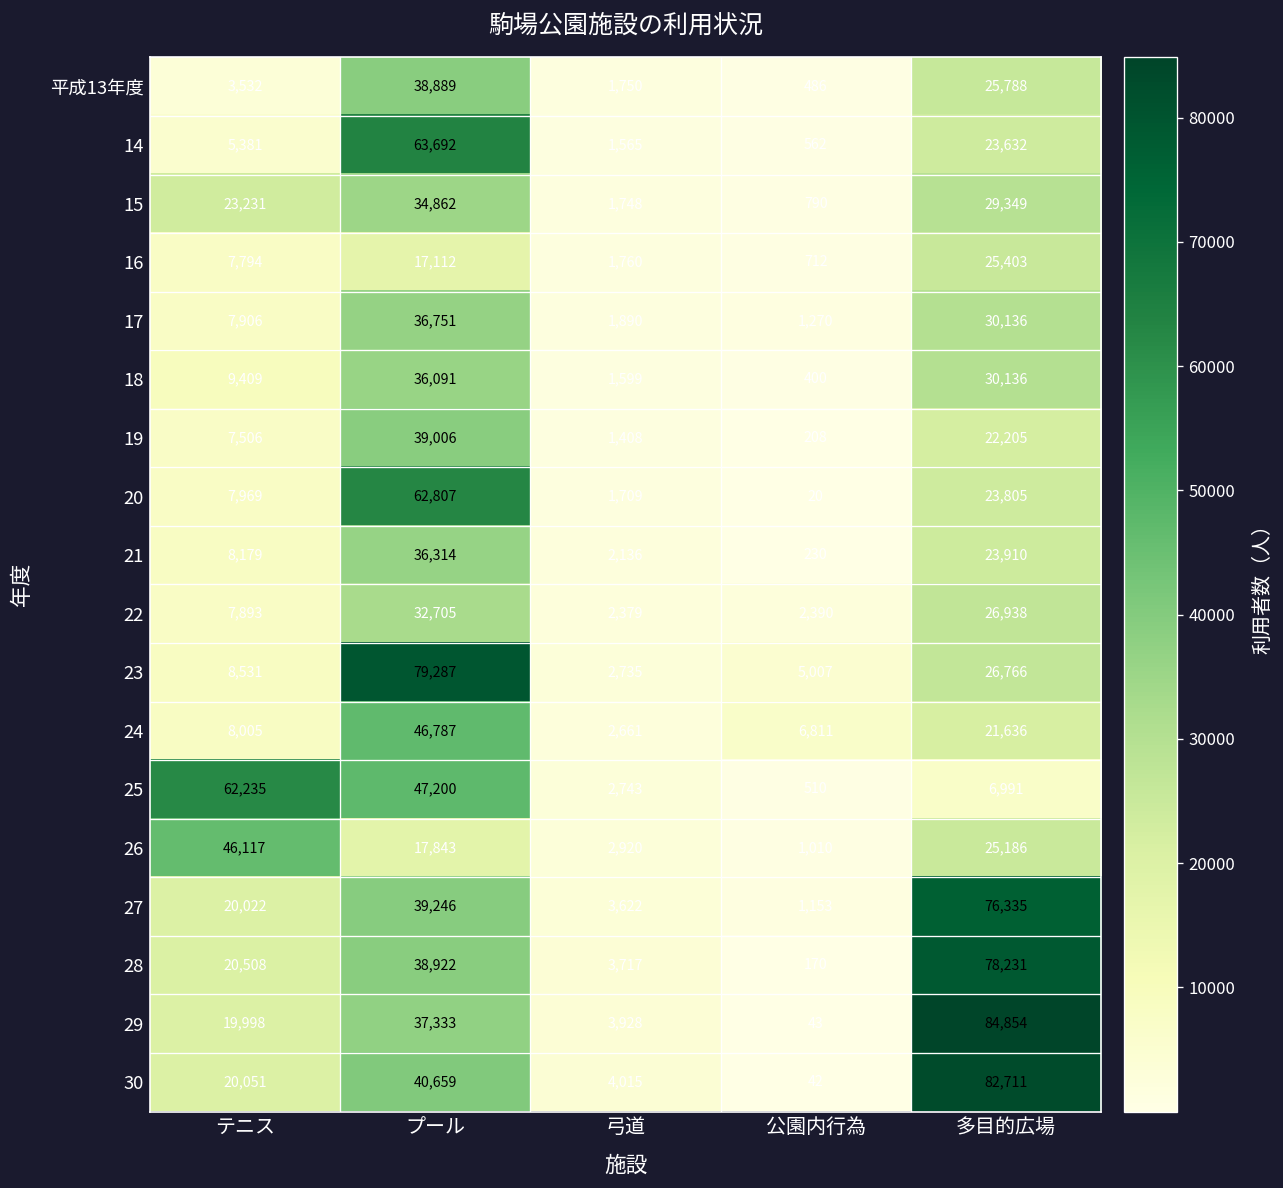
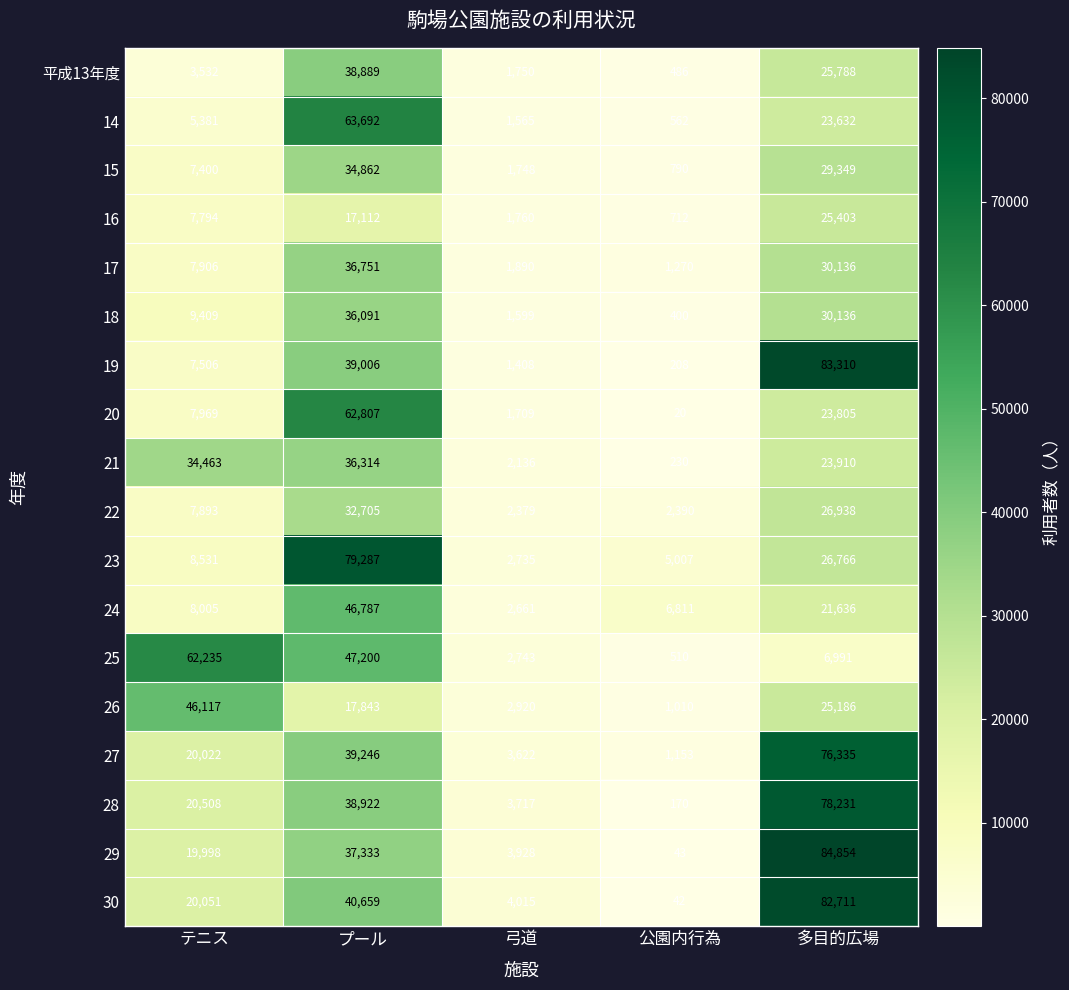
  {
    "平成13年度": {
      "プール": "38,889",
      "多目的広場": "25,788"
    },
    "14": {
      "テニス": "5,381",
      "プール": "63,692",
      "多目的広場": "23,632"
    },
    "15": {
-     "テニス": "23,231",
+     "テニス": "7,400",
      "プール": "34,862",
      "多目的広場": "29,349"
    },
    "16": {
      "テニス": "7,794",
      "プール": "17,112",
      "多目的広場": "25,403"
    },
    "17": {
      "テニス": "7,906",
      "プール": "36,751",
      "多目的広場": "30,136"
    },
    "18": {
      "テニス": "9,409",
      "プール": "36,091",
      "多目的広場": "30,136"
    },
    "19": {
      "テニス": "7,506",
      "プール": "39,006",
-     "多目的広場": "22,205"
+     "多目的広場": "83,310"
    },
    "20": {
      "テニス": "7,969",
      "プール": "62,807",
      "多目的広場": "23,805"
    },
    "21": {
-     "テニス": "8,179",
+     "テニス": "34,463",
      "プール": "36,314",
      "多目的広場": "23,910"
    },
    "22": {
      "テニス": "7,893",
      "プール": "32,705",
      "多目的広場": "26,938"
    },
    "23": {
      "テニス": "8,531",
      "プール": "79,287",
      "多目的広場": "26,766"
    },
    "24": {
      "テニス": "8,005",
      "プール": "46,787",
      "公園内行為": "6,811",
      "多目的広場": "21,636"
    },
    "25": {
      "テニス": "62,235",
      "プール": "47,200",
      "多目的広場": "6,991"
    },
    "26": {
      "テニス": "46,117",
      "プール": "17,843",
      "多目的広場": "25,186"
    },
    "27": {
      "テニス": "20,022",
      "プール": "39,246",
      "多目的広場": "76,335"
    },
    "28": {
      "テニス": "20,508",
      "プール": "38,922",
      "多目的広場": "78,231"
    },
    "29": {
      "テニス": "19,998",
      "プール": "37,333",
      "多目的広場": "84,854"
    },
    "30": {
      "テニス": "20,051",
      "プール": "40,659",
      "多目的広場": "82,711"
    }
  }
